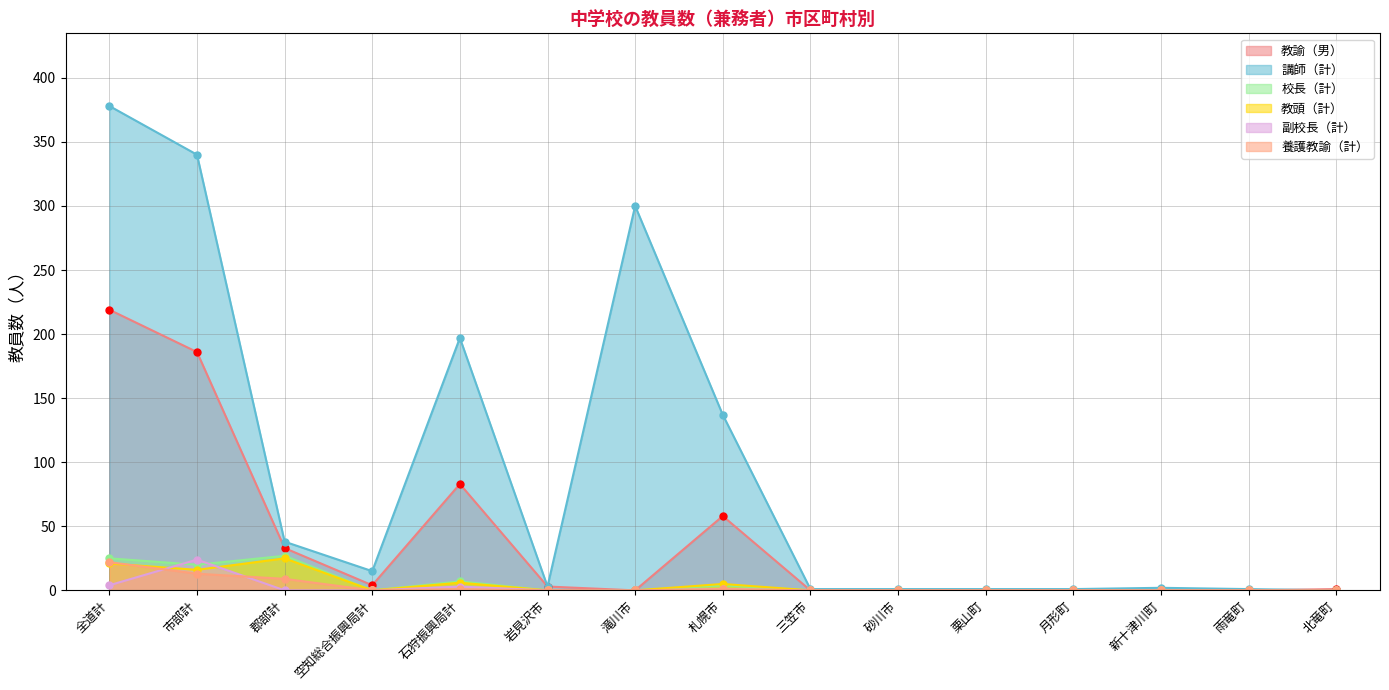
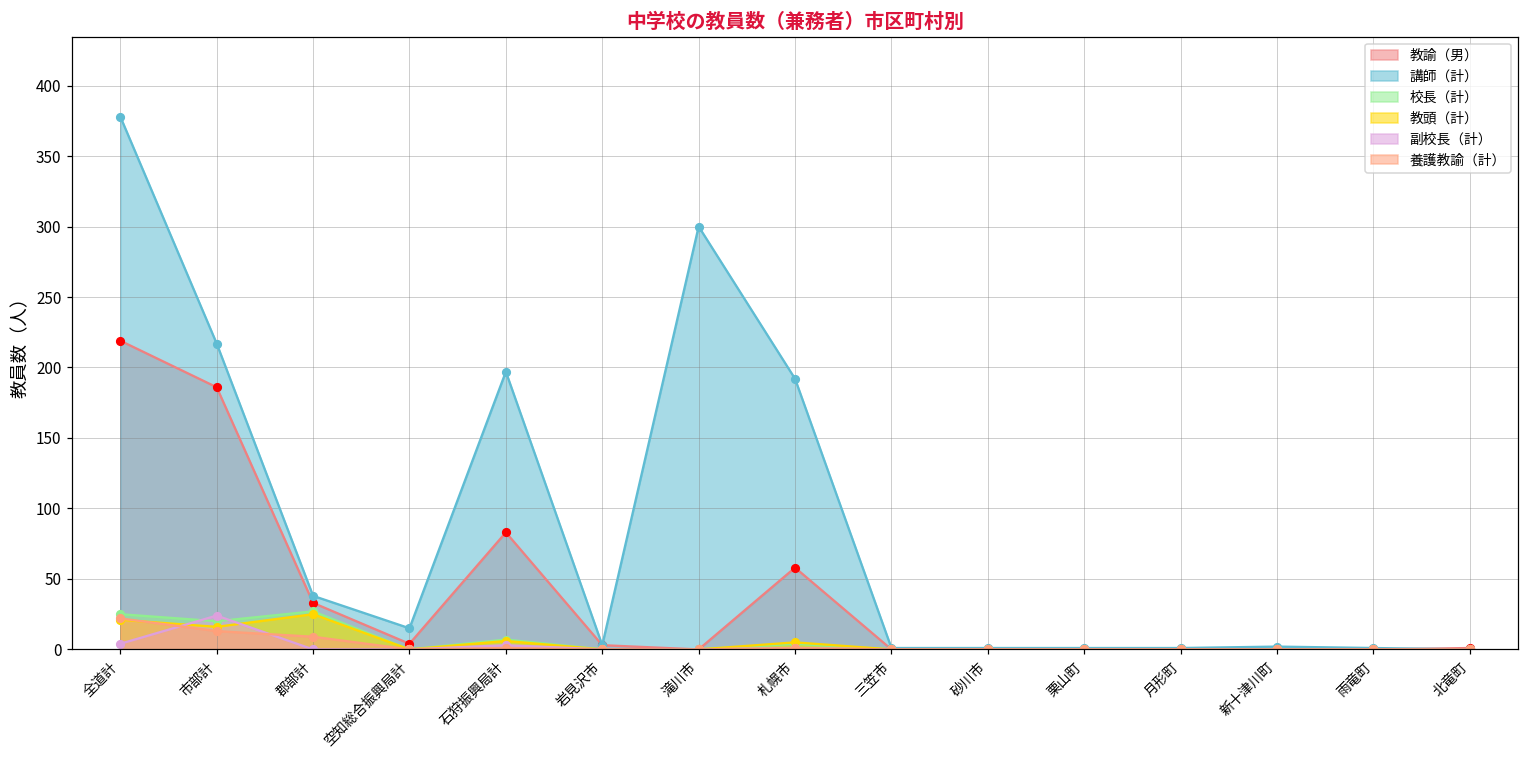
  {
    "講師（計）": {
      "全道計": 378,
-     "市部計": 340,
+     "市部計": 217,
      "郡部計": 38,
      "空知総合振興局計": 15,
      "石狩振興局計": 197,
      "滝川市": 300,
-     "札幌市": 137,
+     "札幌市": 192,
      "新十津川町": 2
    },
    "校長（計）": {
      "全道計": 25,
      "市部計": 20
    },
    "教頭（計）": {
      "市部計": 16
    },
    "副校長（計）": {
      "全道計": 4,
      "市部計": 24,
      "郡部計": 0,
      "石狩振興局計": 3
    }
  }
